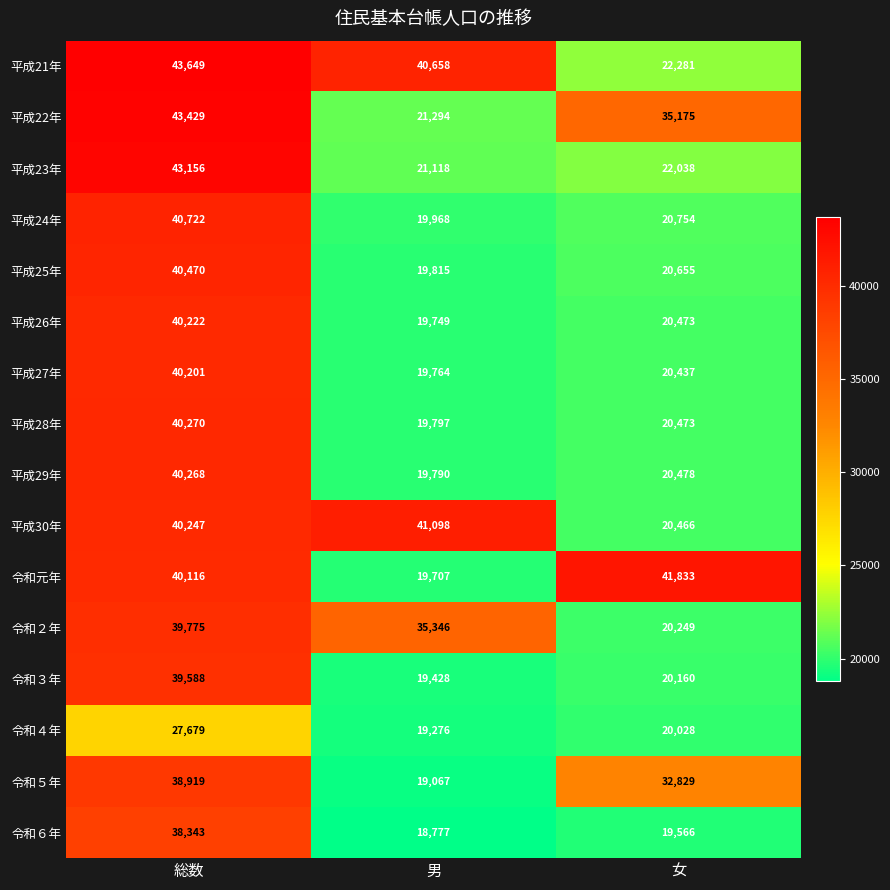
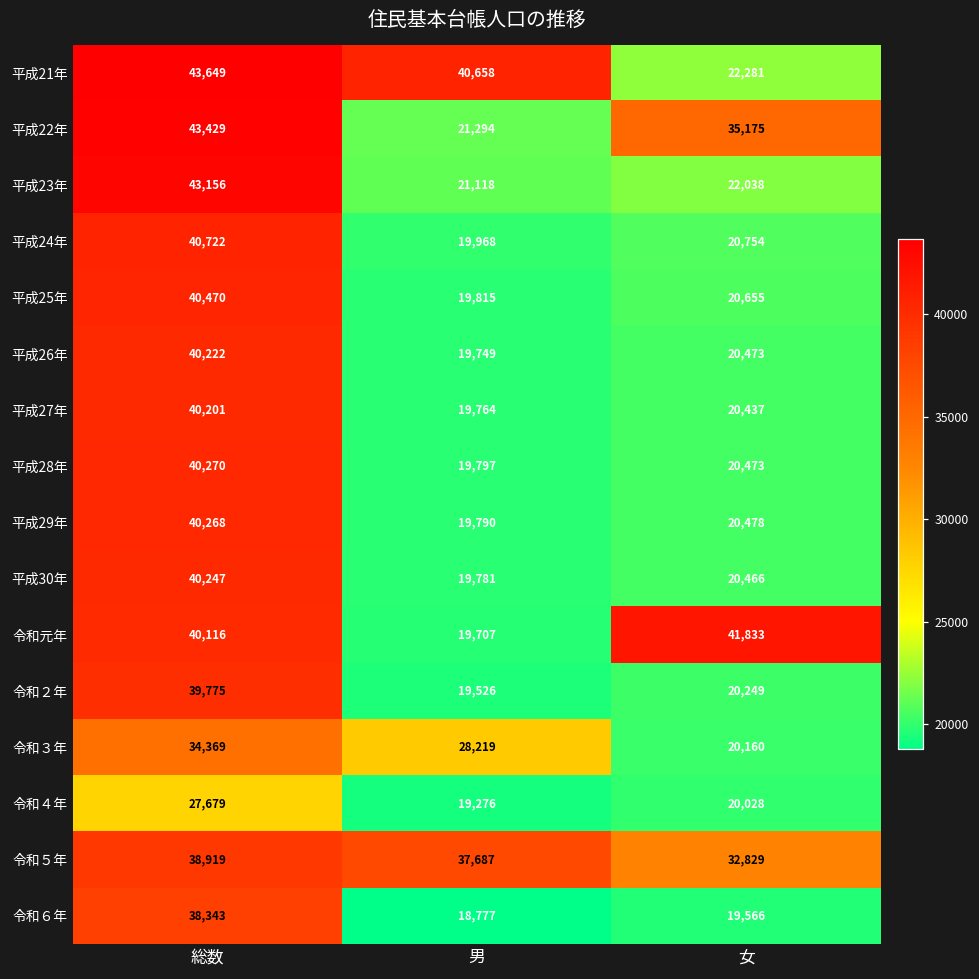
  {
    "平成21年": {
      "総数": "43,649",
      "男": "40,658",
      "女": "22,281"
    },
    "平成22年": {
      "総数": "43,429",
      "男": "21,294",
      "女": "35,175"
    },
    "平成23年": {
      "総数": "43,156",
      "男": "21,118",
      "女": "22,038"
    },
    "平成24年": {
      "総数": "40,722",
      "男": "19,968",
      "女": "20,754"
    },
    "平成25年": {
      "総数": "40,470",
      "男": "19,815",
      "女": "20,655"
    },
    "平成26年": {
      "総数": "40,222",
      "男": "19,749",
      "女": "20,473"
    },
    "平成27年": {
      "総数": "40,201",
      "男": "19,764",
      "女": "20,437"
    },
    "平成28年": {
      "総数": "40,270",
      "男": "19,797",
      "女": "20,473"
    },
    "平成29年": {
      "総数": "40,268",
      "男": "19,790",
      "女": "20,478"
    },
    "平成30年": {
      "総数": "40,247",
-     "男": "41,098",
+     "男": "19,781",
      "女": "20,466"
    },
    "令和元年": {
      "総数": "40,116",
      "男": "19,707",
      "女": "41,833"
    },
    "令和２年": {
      "総数": "39,775",
-     "男": "35,346",
+     "男": "19,526",
      "女": "20,249"
    },
    "令和３年": {
-     "総数": "39,588",
-     "男": "19,428",
+     "総数": "34,369",
+     "男": "28,219",
      "女": "20,160"
    },
    "令和４年": {
      "総数": "27,679",
      "男": "19,276",
      "女": "20,028"
    },
    "令和５年": {
      "総数": "38,919",
-     "男": "19,067",
+     "男": "37,687",
      "女": "32,829"
    },
    "令和６年": {
      "総数": "38,343",
      "男": "18,777",
      "女": "19,566"
    }
  }
